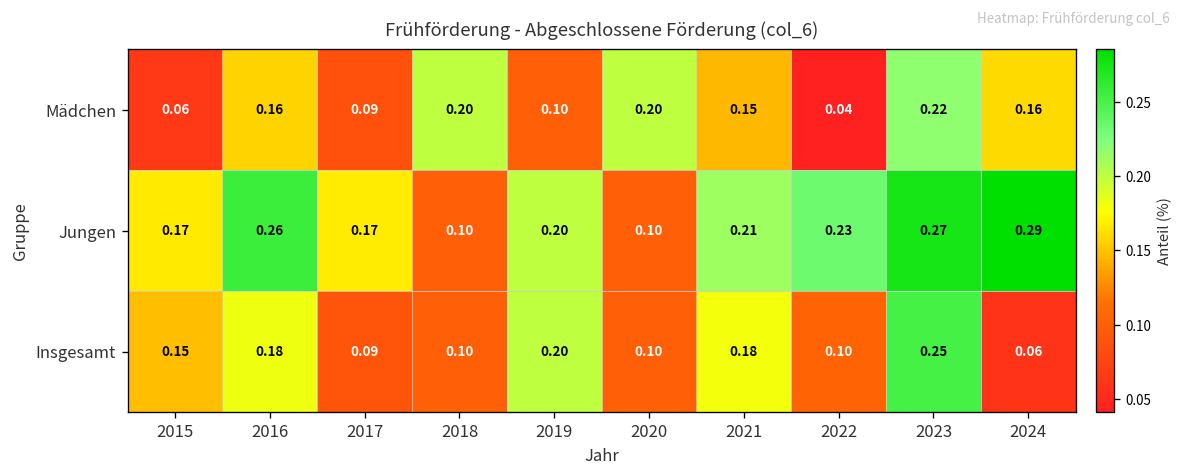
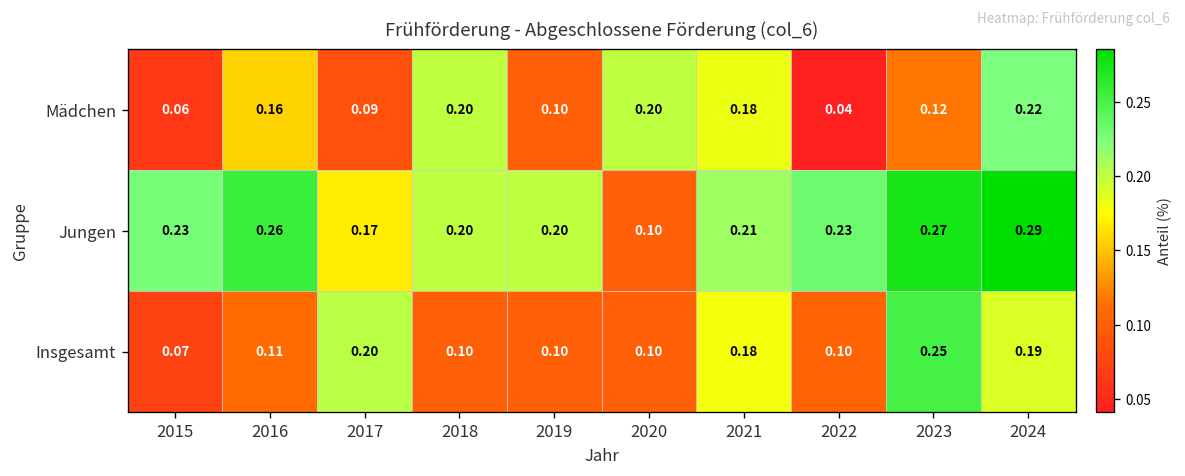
  {
    "Mädchen": {
      "2015": 0.06,
      "2016": 0.16,
      "2017": 0.09,
      "2018": 0.20,
      "2019": 0.10,
      "2020": 0.20,
-     "2021": 0.15,
+     "2021": 0.18,
      "2022": 0.04,
-     "2023": 0.22,
-     "2024": 0.16
+     "2023": 0.12,
+     "2024": 0.22
    },
    "Jungen": {
-     "2015": 0.17,
+     "2015": 0.23,
      "2016": 0.26,
      "2017": 0.17,
-     "2018": 0.10,
+     "2018": 0.20,
      "2019": 0.20,
      "2020": 0.10,
      "2021": 0.21,
      "2022": 0.23,
      "2023": 0.27,
      "2024": 0.29
    },
    "Insgesamt": {
-     "2015": 0.15,
-     "2016": 0.18,
-     "2017": 0.09,
+     "2015": 0.07,
+     "2016": 0.11,
+     "2017": 0.20,
      "2018": 0.10,
-     "2019": 0.20,
+     "2019": 0.10,
      "2020": 0.10,
      "2021": 0.18,
      "2022": 0.10,
      "2023": 0.25,
-     "2024": 0.06
+     "2024": 0.19
    }
  }
